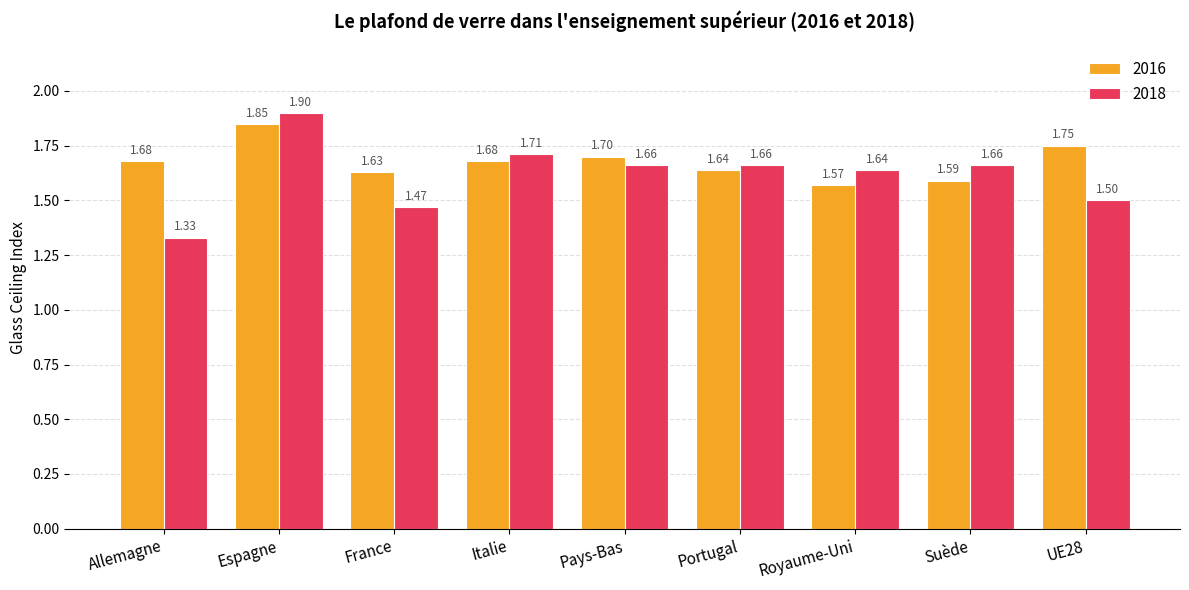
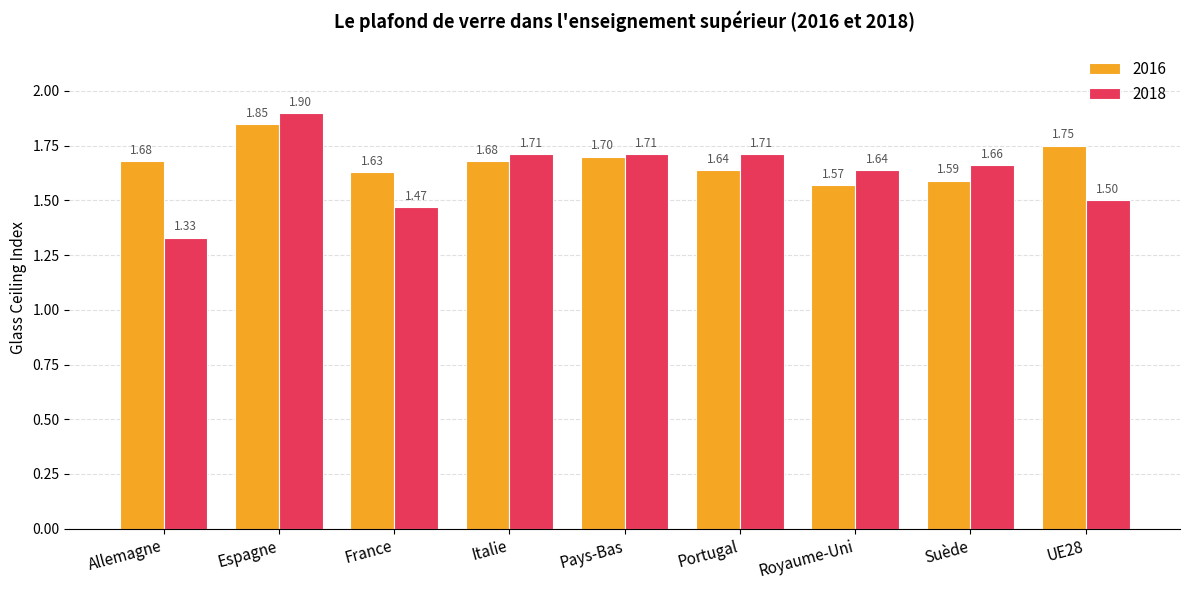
  {
    "2016": {
      "Allemagne": 1.68,
      "Espagne": 1.85,
      "France": 1.63,
      "Italie": 1.68,
      "Pays-Bas": 1.70,
      "Portugal": 1.64,
      "Royaume-Uni": 1.57,
      "Suède": 1.59,
      "UE28": 1.75
    },
    "2018": {
      "Allemagne": 1.33,
      "Espagne": 1.90,
      "France": 1.47,
      "Italie": 1.71,
-     "Pays-Bas": 1.66,
-     "Portugal": 1.66,
+     "Pays-Bas": 1.71,
+     "Portugal": 1.71,
      "Royaume-Uni": 1.64,
      "Suède": 1.66,
      "UE28": 1.50
    }
  }
